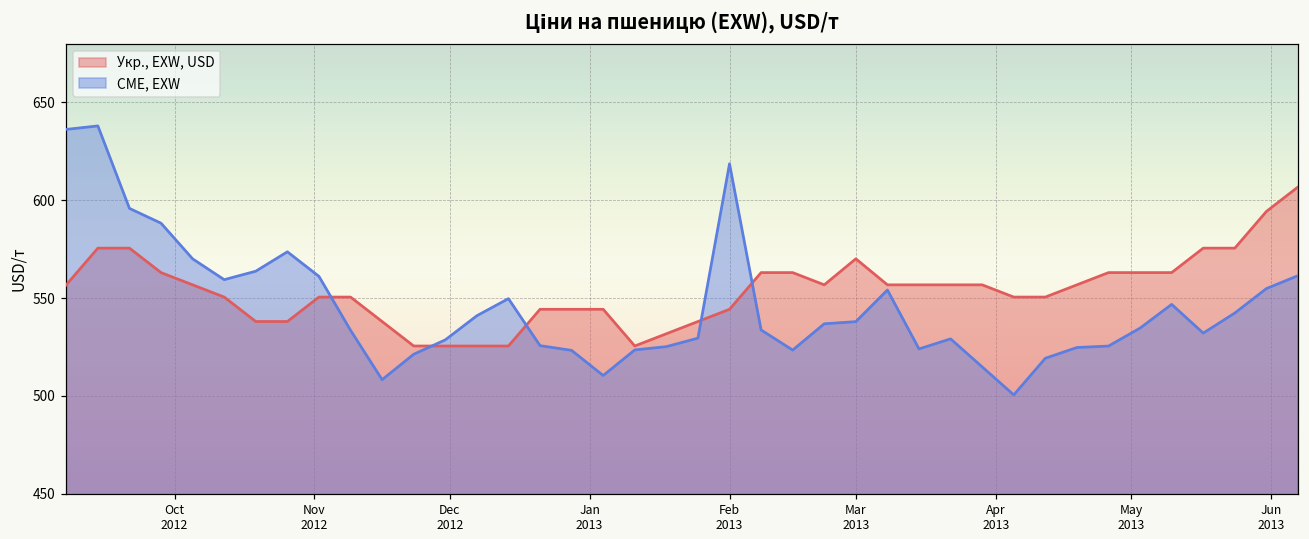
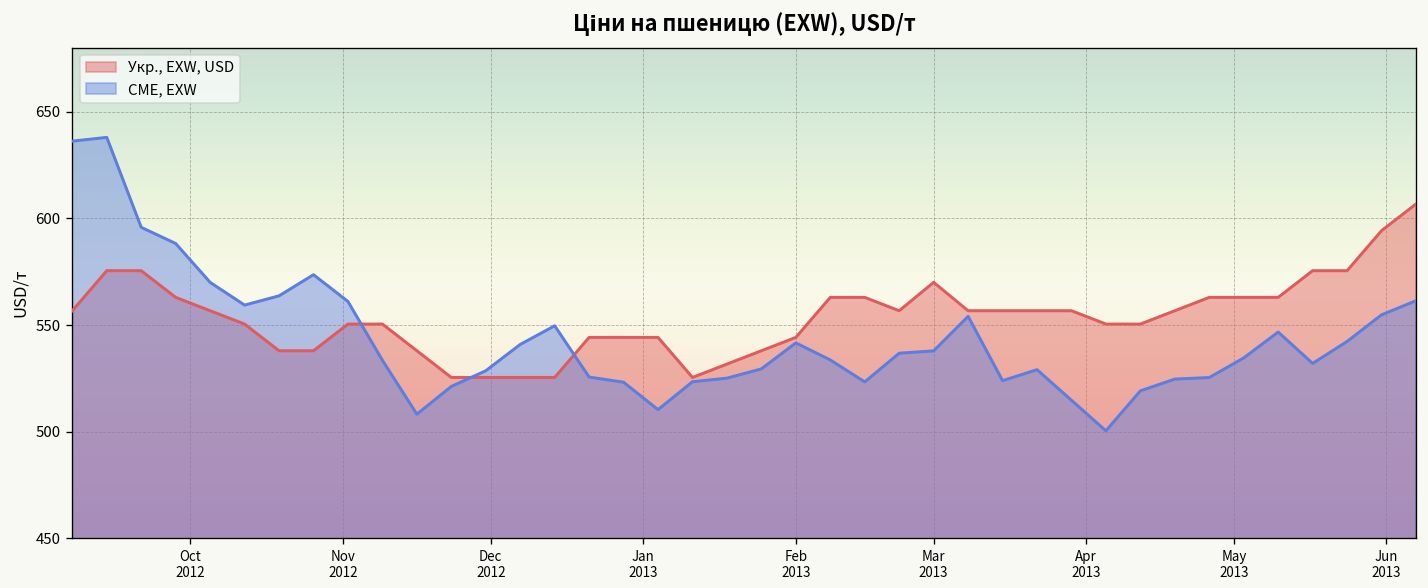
  {
    "Укр., EXW, USD": {
      "Feb 2013": 544,
      "Mar 2013": 570
    },
    "CME, EXW": {
-     "Feb 2013": 619,
+     "Feb 2013": 542,
      "Mar 2013": 538
    }
  }
